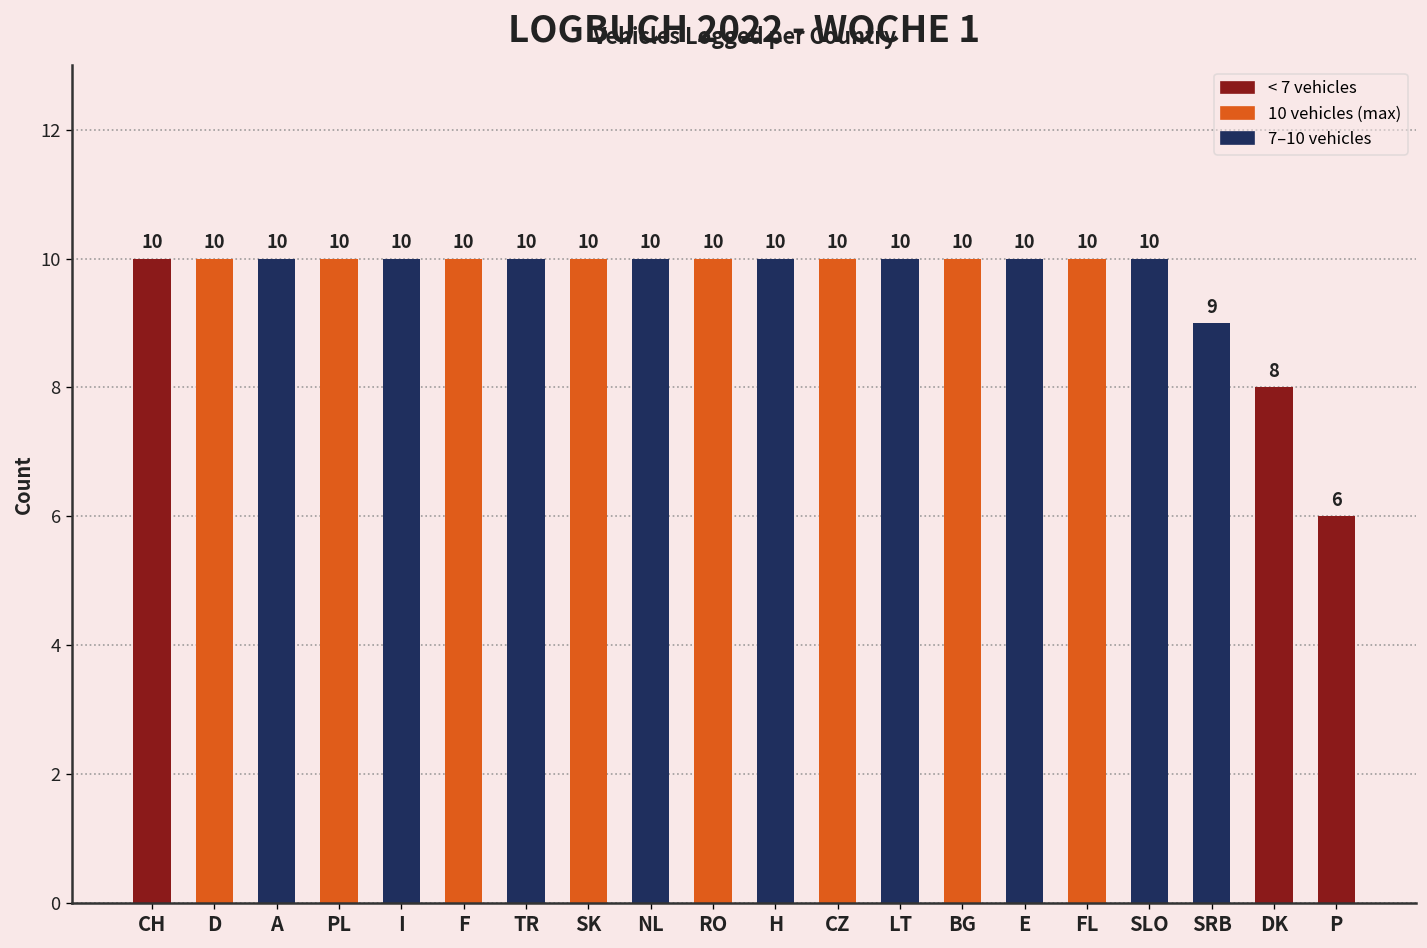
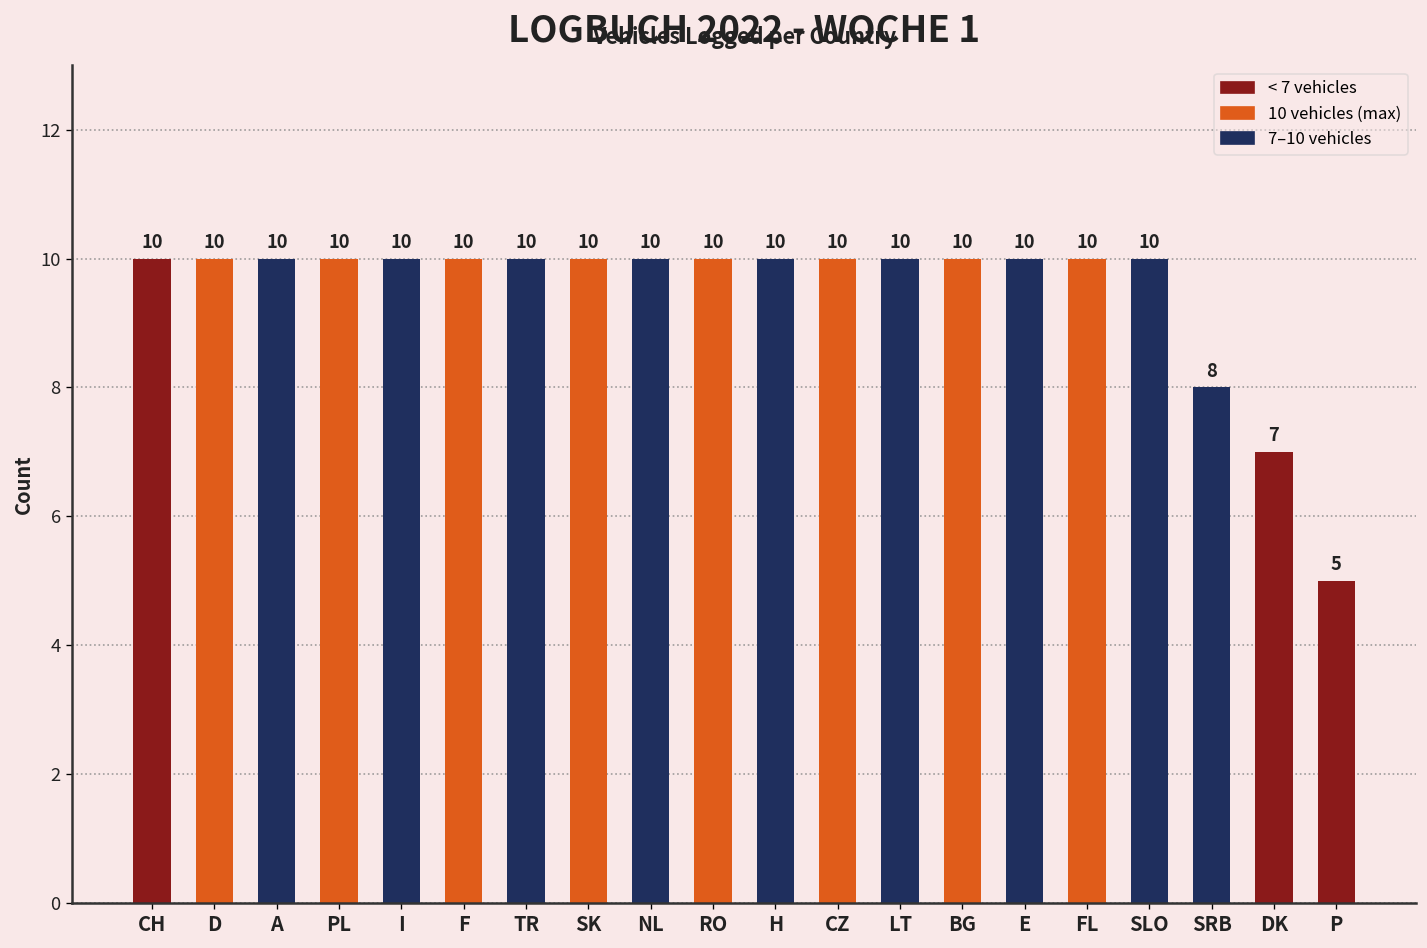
  {
    "CH": 10,
    "D": 10,
    "A": 10,
    "PL": 10,
    "I": 10,
    "F": 10,
    "TR": 10,
    "SK": 10,
    "NL": 10,
    "RO": 10,
    "H": 10,
    "CZ": 10,
    "LT": 10,
    "BG": 10,
    "E": 10,
    "FL": 10,
    "SLO": 10,
-   "SRB": 9,
-   "DK": 8,
-   "P": 6
+   "SRB": 8,
+   "DK": 7,
+   "P": 5
  }
